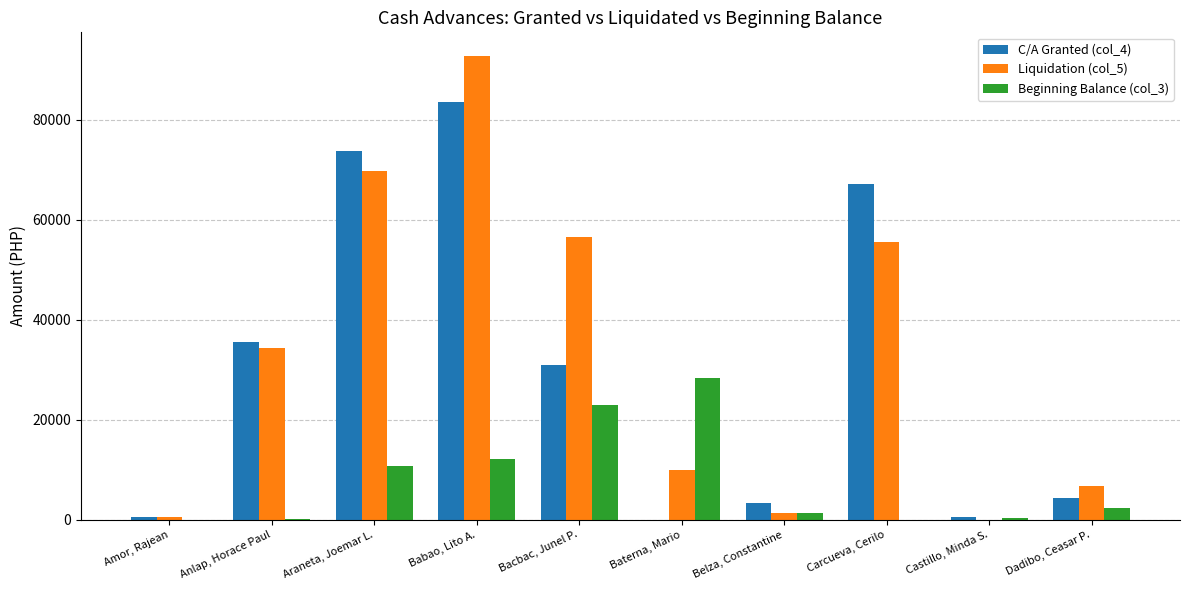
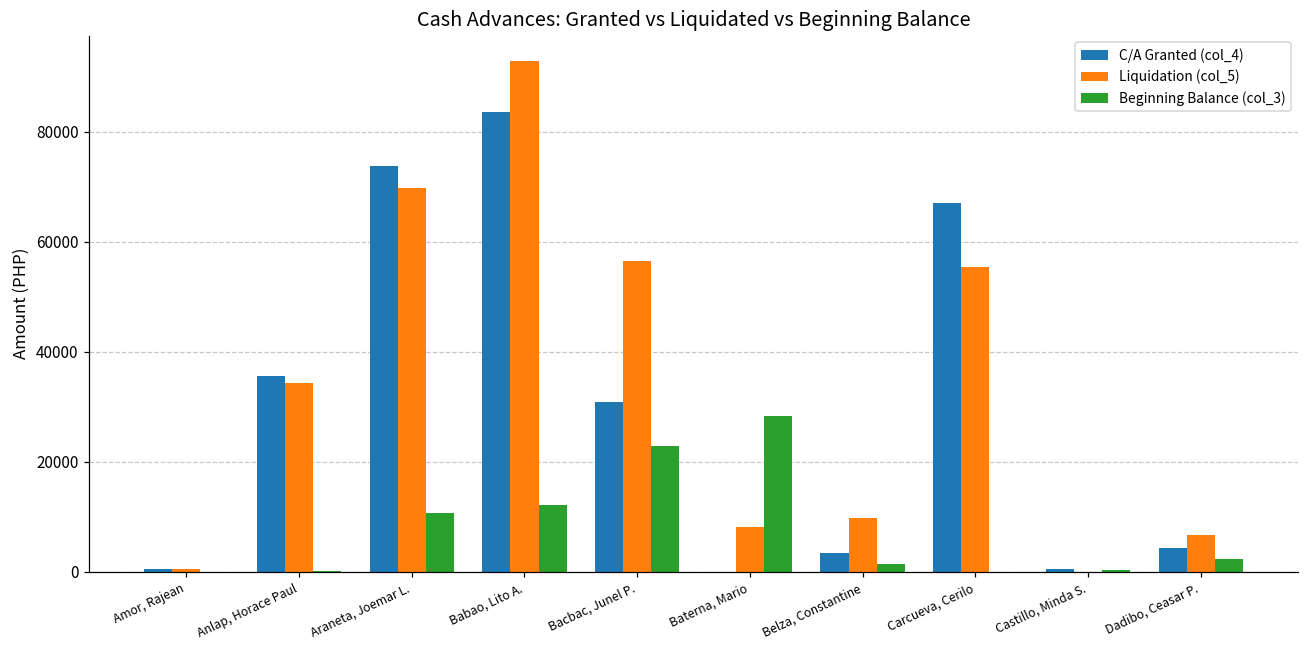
  {
    "C/A Granted (col_4)": {
      "Amor, Rajean": 1000,
      "Anlap, Horace Paul": 36000,
      "Araneta, Joemar L.": 74000,
      "Babao, Lito A.": 84000,
      "Bacbac, Junel P.": 31000,
      "Baterna, Mario": 0,
      "Belza, Constantine": 3000,
      "Carcueva, Cerilo": 67000,
      "Castillo, Minda S.": 1000,
      "Dadibo, Ceasar P.": 4000
    },
    "Liquidation (col_5)": {
      "Amor, Rajean": 1000,
      "Anlap, Horace Paul": 34000,
      "Araneta, Joemar L.": 70000,
      "Babao, Lito A.": 93000,
      "Bacbac, Junel P.": 56000,
-     "Baterna, Mario": 10000,
-     "Belza, Constantine": 1000,
+     "Baterna, Mario": 8000,
+     "Belza, Constantine": 10000,
      "Carcueva, Cerilo": 55000,
      "Castillo, Minda S.": 0,
      "Dadibo, Ceasar P.": 7000
    },
    "Beginning Balance (col_3)": {
      "Amor, Rajean": 0,
      "Araneta, Joemar L.": 11000,
      "Babao, Lito A.": 12000,
      "Bacbac, Junel P.": 23000,
      "Baterna, Mario": 28000,
      "Belza, Constantine": 1000,
      "Carcueva, Cerilo": 0,
      "Dadibo, Ceasar P.": 2000
    }
  }
